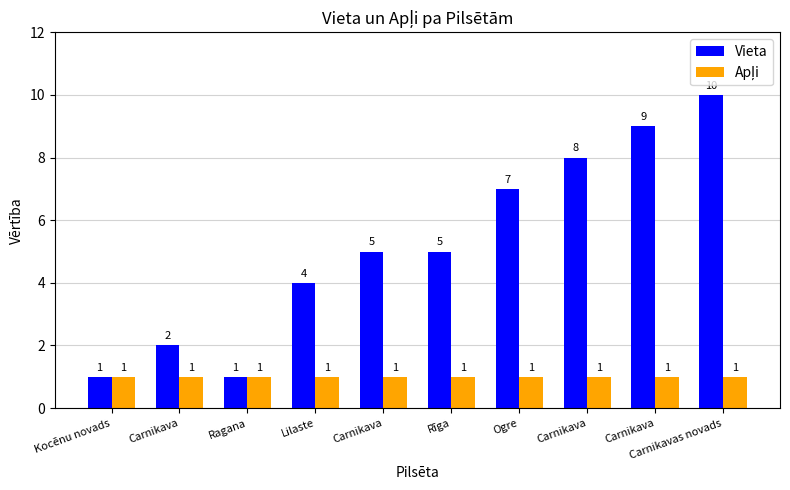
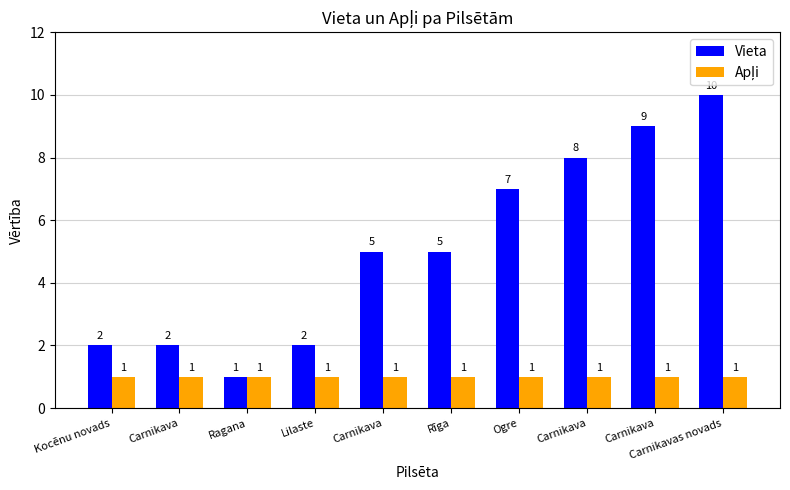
  {
    "Vieta": {
-     "Kocēnu novads": 1,
+     "Kocēnu novads": 2,
      "Ragana": 1,
-     "Lilaste": 4,
+     "Lilaste": 2,
      "Rīga": 5,
      "Ogre": 7
    },
    "Apļi": {
      "Kocēnu novads": 1,
      "Ragana": 1,
      "Lilaste": 1,
      "Rīga": 1,
      "Ogre": 1,
      "Carnikavas novads": 1
    }
  }
